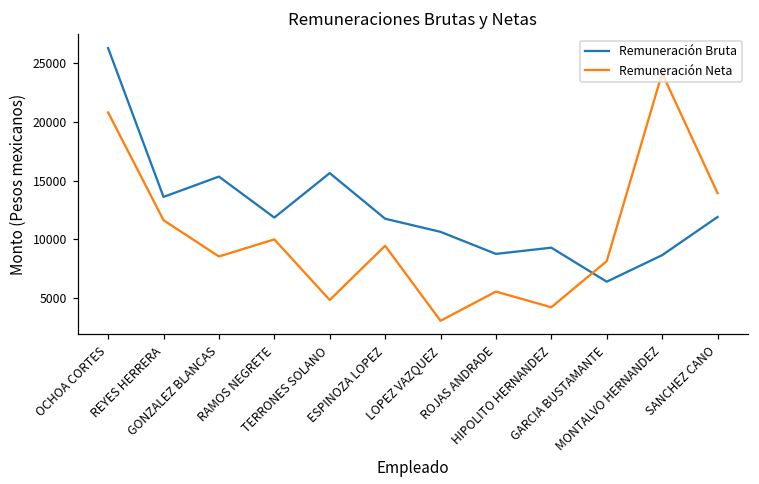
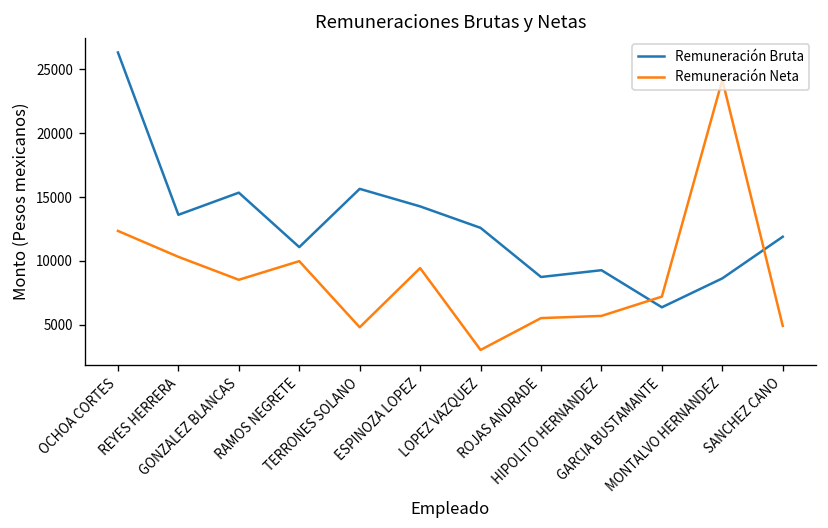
  {
    "Remuneración Bruta": {
      "OCHOA CORTES": 26300,
      "REYES HERRERA": 13600,
      "GONZALEZ BLANCAS": 15300,
-     "RAMOS NEGRETE": 11800,
+     "RAMOS NEGRETE": 11100,
      "TERRONES SOLANO": 15600,
-     "ESPINOZA LOPEZ": 11700,
-     "LOPEZ VAZQUEZ": 10600,
+     "ESPINOZA LOPEZ": 14300,
+     "LOPEZ VAZQUEZ": 12600,
      "ROJAS ANDRADE": 8700,
      "HIPOLITO HERNANDEZ": 9300,
      "GARCIA BUSTAMANTE": 6400,
      "MONTALVO HERNANDEZ": 8600,
      "SANCHEZ CANO": 11900
    },
    "Remuneración Neta": {
-     "OCHOA CORTES": 20800,
-     "REYES HERRERA": 11600,
+     "OCHOA CORTES": 12300,
+     "REYES HERRERA": 10300,
      "GONZALEZ BLANCAS": 8500,
      "RAMOS NEGRETE": 10000,
      "TERRONES SOLANO": 4800,
      "ESPINOZA LOPEZ": 9400,
      "LOPEZ VAZQUEZ": 3000,
      "ROJAS ANDRADE": 5500,
-     "HIPOLITO HERNANDEZ": 4200,
-     "GARCIA BUSTAMANTE": 8100,
-     "SANCHEZ CANO": 13900
+     "HIPOLITO HERNANDEZ": 5700,
+     "GARCIA BUSTAMANTE": 7200,
+     "SANCHEZ CANO": 4900
    }
  }
